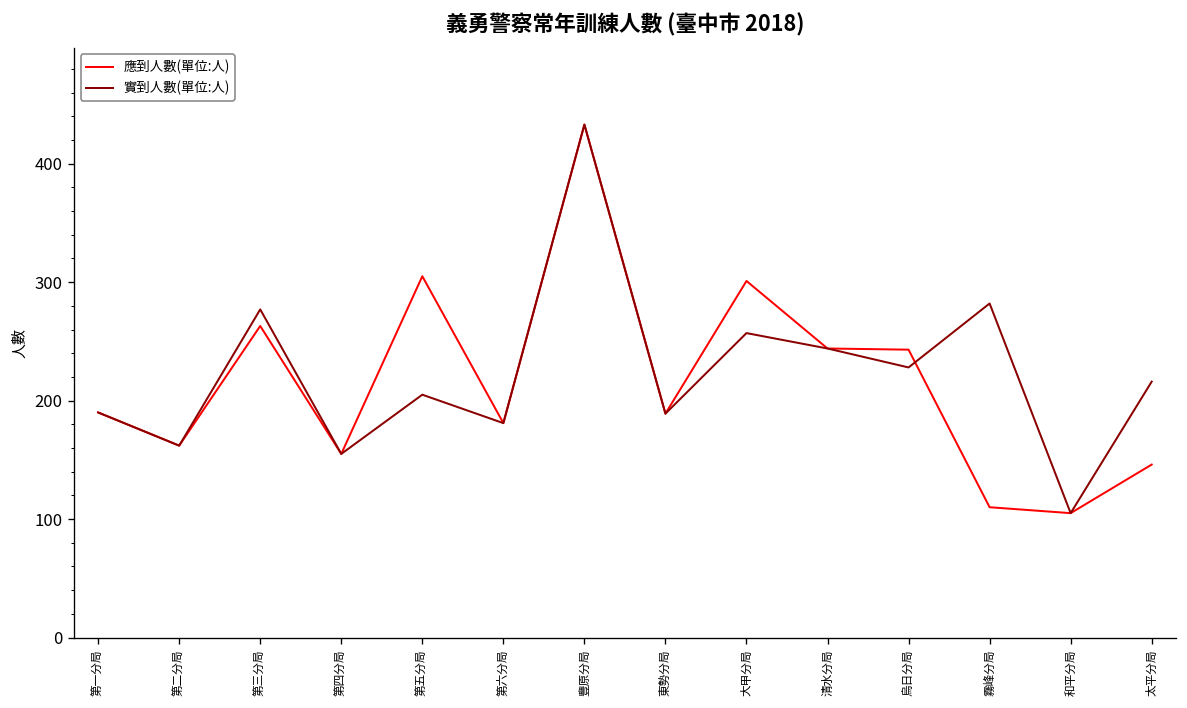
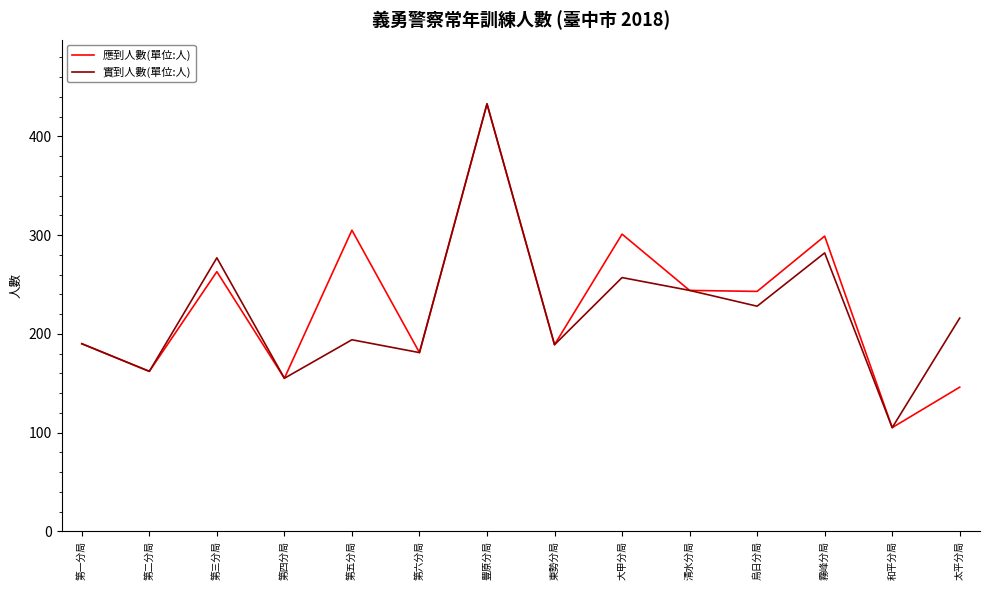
  {
    "應到人數(單位:人)": {
      "第三分局": 260,
      "第五分局": 310,
      "大甲分局": 300,
      "烏日分局": 240,
-     "霧峰分局": 110,
+     "霧峰分局": 300,
      "太平分局": 150
    },
    "實到人數(單位:人)": {
      "第三分局": 280,
-     "第五分局": 210,
+     "第五分局": 190,
      "大甲分局": 260,
      "烏日分局": 230,
      "霧峰分局": 280,
      "太平分局": 220
    }
  }
